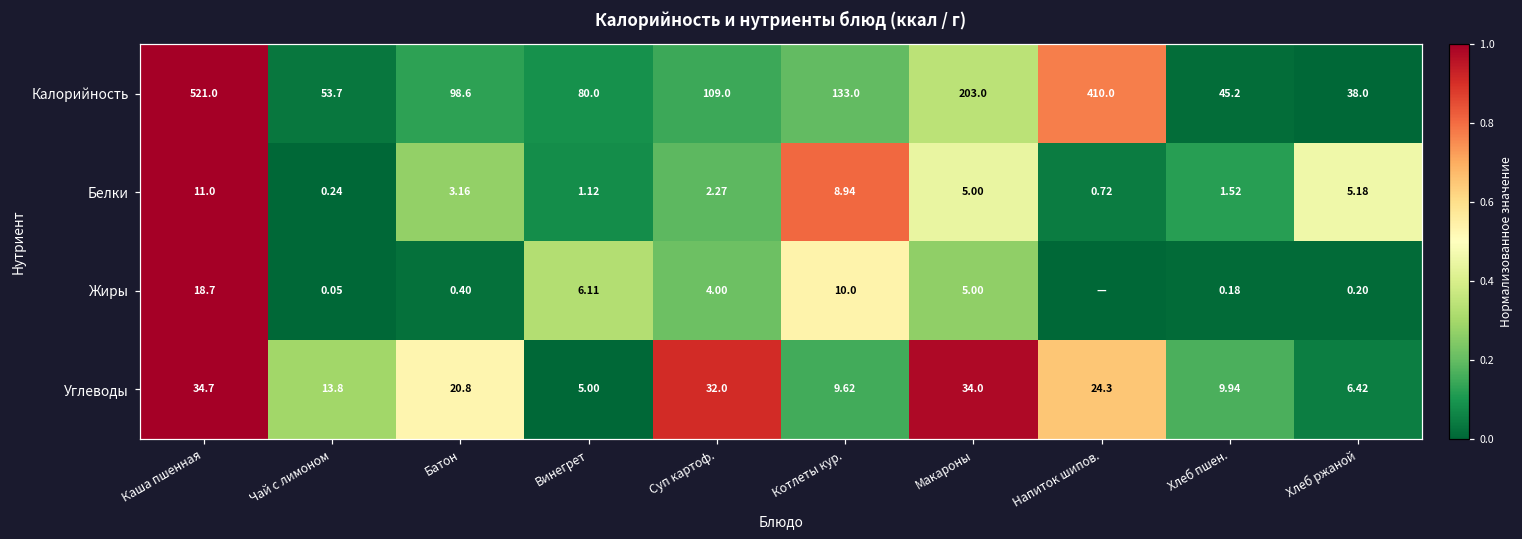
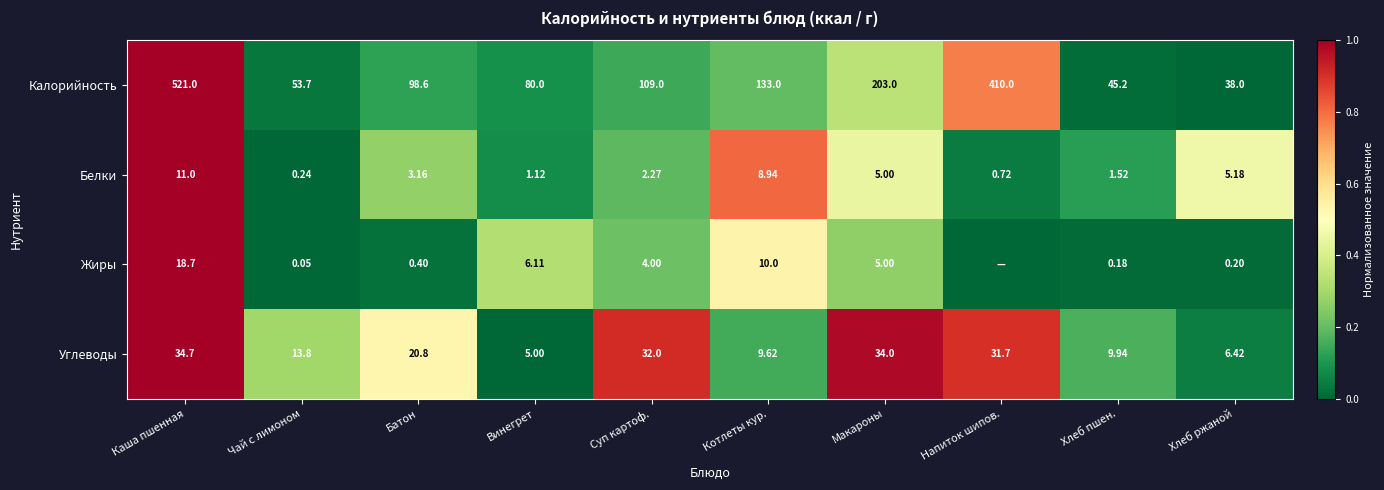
  {
    "Калорийность": {
      "Каша пшенная": 521.0,
      "Чай с лимоном": 53.7,
      "Батон": 98.6,
      "Винегрет": 80.0,
      "Суп картоф.": 109.0,
      "Котлеты кур.": 133.0,
      "Макароны": 203.0,
      "Напиток шипов.": 410.0,
      "Хлеб пшен.": 45.2,
      "Хлеб ржаной": 38.0
    },
    "Белки": {
      "Каша пшенная": 11.0,
      "Чай с лимоном": 0.24,
      "Батон": 3.16,
      "Винегрет": 1.12,
      "Суп картоф.": 2.27,
      "Котлеты кур.": 8.94,
      "Макароны": 5.00,
      "Напиток шипов.": 0.72,
      "Хлеб пшен.": 1.52,
      "Хлеб ржаной": 5.18
    },
    "Жиры": {
      "Каша пшенная": 18.7,
      "Чай с лимоном": 0.05,
      "Батон": 0.40,
      "Винегрет": 6.11,
      "Суп картоф.": 4.00,
      "Котлеты кур.": 10.0,
      "Макароны": 5.00,
      "Хлеб пшен.": 0.18,
      "Хлеб ржаной": 0.20
    },
    "Углеводы": {
      "Каша пшенная": 34.7,
      "Чай с лимоном": 13.8,
      "Батон": 20.8,
      "Винегрет": 5.00,
      "Суп картоф.": 32.0,
      "Котлеты кур.": 9.62,
      "Макароны": 34.0,
-     "Напиток шипов.": 24.3,
+     "Напиток шипов.": 31.7,
      "Хлеб пшен.": 9.94,
      "Хлеб ржаной": 6.42
    }
  }
